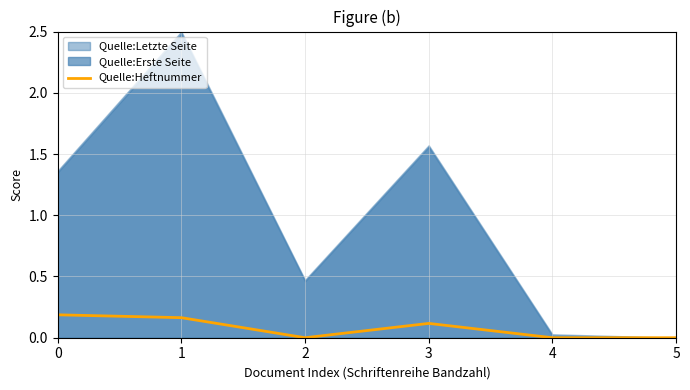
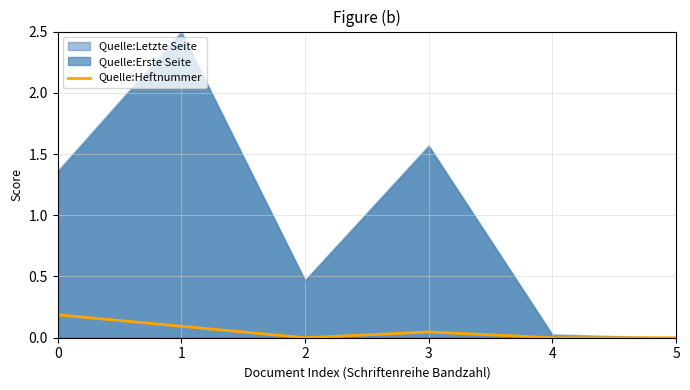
  {
    "Quelle:Heftnummer": {
      "0": 0.19,
-     "1": 0.16,
+     "1": 0.09,
      "2": 0.00,
-     "3": 0.12
+     "3": 0.05
    }
  }
